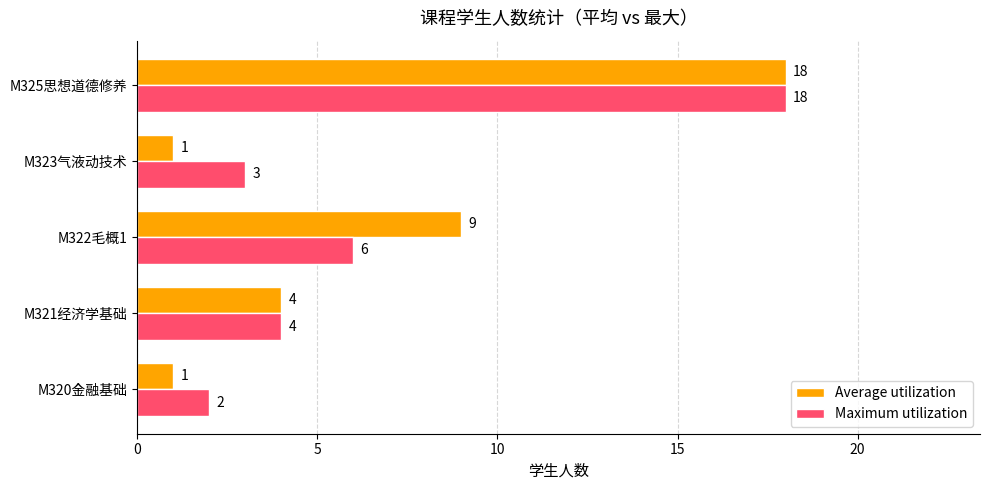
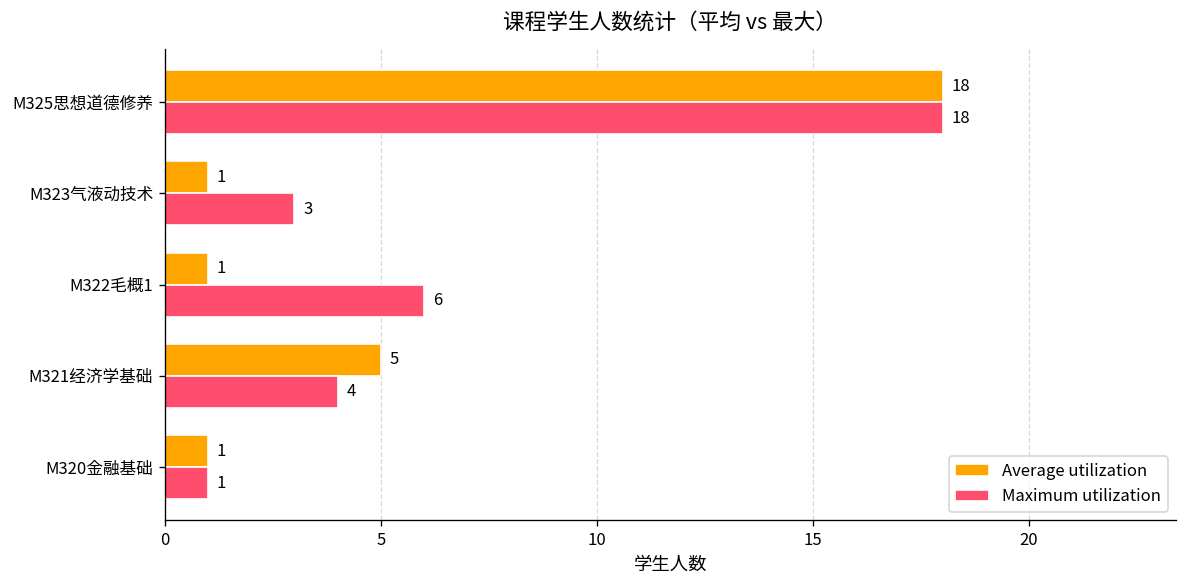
  {
    "Average utilization": {
      "M325思想道德修养": 18,
      "M323气液动技术": 1,
-     "M322毛概1": 9,
-     "M321经济学基础": 4,
+     "M322毛概1": 1,
+     "M321经济学基础": 5,
      "M320金融基础": 1
    },
    "Maximum utilization": {
      "M325思想道德修养": 18,
      "M323气液动技术": 3,
      "M322毛概1": 6,
      "M321经济学基础": 4,
-     "M320金融基础": 2
+     "M320金融基础": 1
    }
  }
